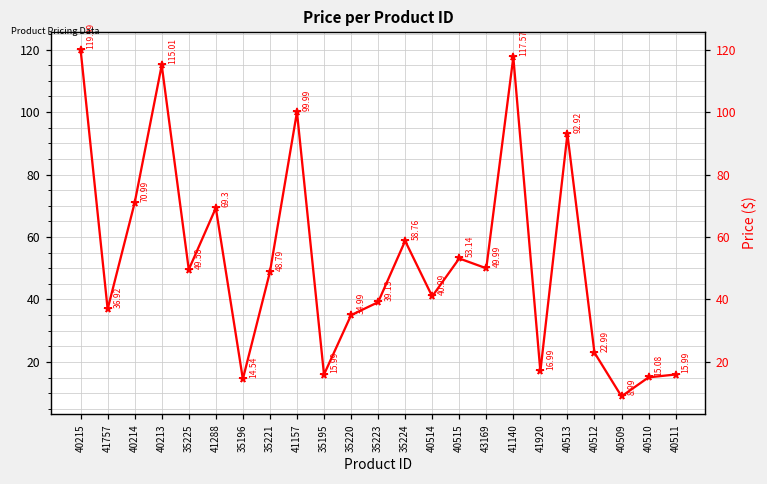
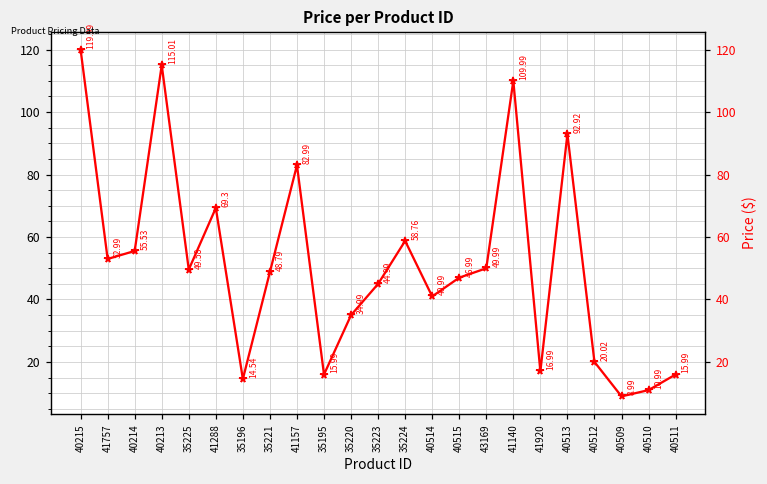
  {
    "40215": 119.99,
-   "41757": 36.92,
-   "40214": 70.99,
+   "41757": 52.99,
+   "40214": 55.53,
    "40213": 115.01,
    "35225": 49.58,
    "41288": 69.3,
    "35196": 14.54,
    "35221": 48.79,
-   "41157": 99.99,
+   "41157": 82.99,
    "35195": 15.99,
    "35220": 34.99,
-   "35223": 39.13,
+   "35223": 44.99,
    "35224": 58.76,
    "40514": 40.99,
-   "40515": 53.14,
+   "40515": 46.99,
    "43169": 49.99,
-   "41140": 117.57,
+   "41140": 109.99,
    "41920": 16.99,
    "40513": 92.92,
-   "40512": 22.99,
+   "40512": 20.02,
    "40509": 8.99,
-   "40510": 15.08,
+   "40510": 10.99,
    "40511": 15.99
  }
